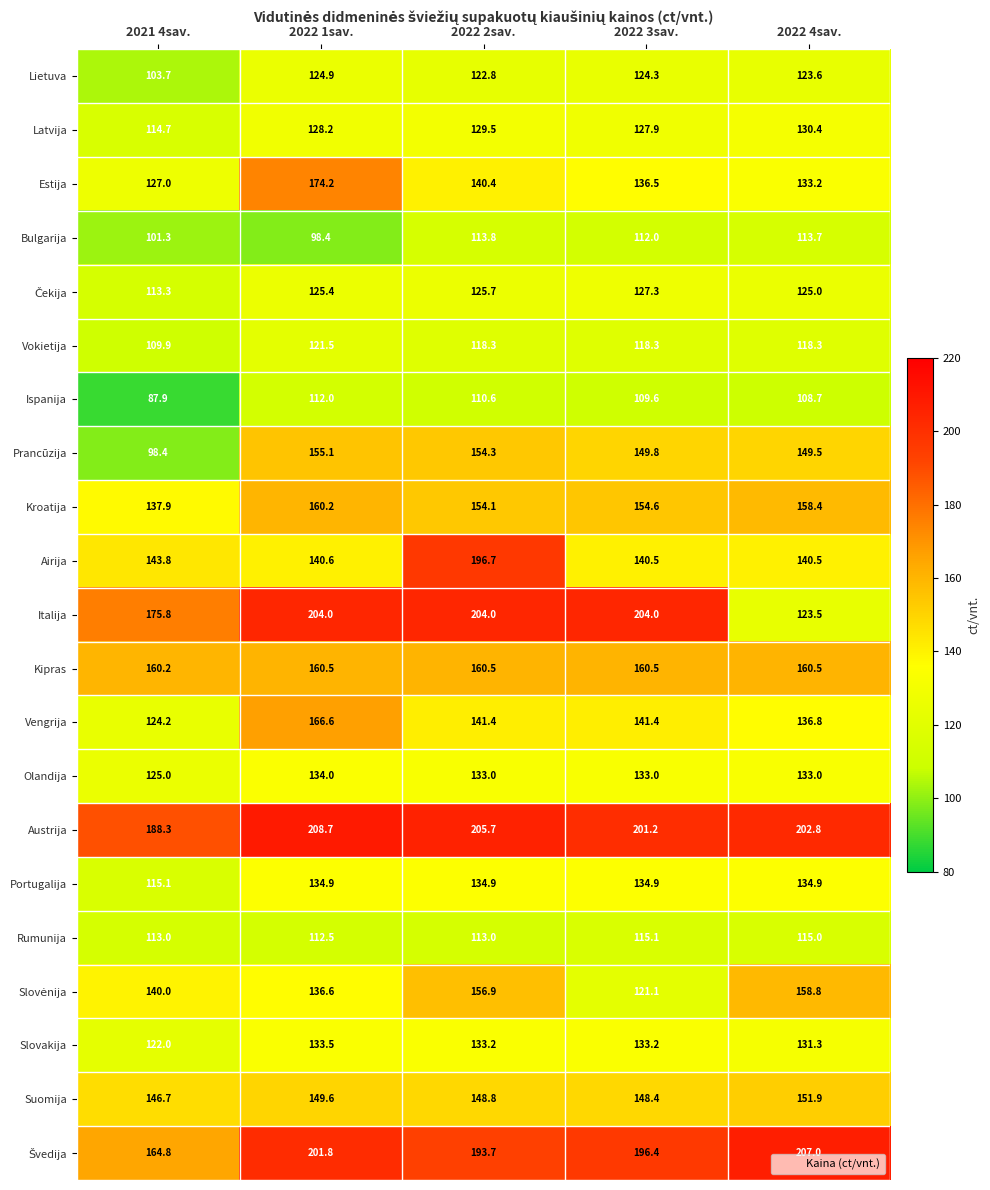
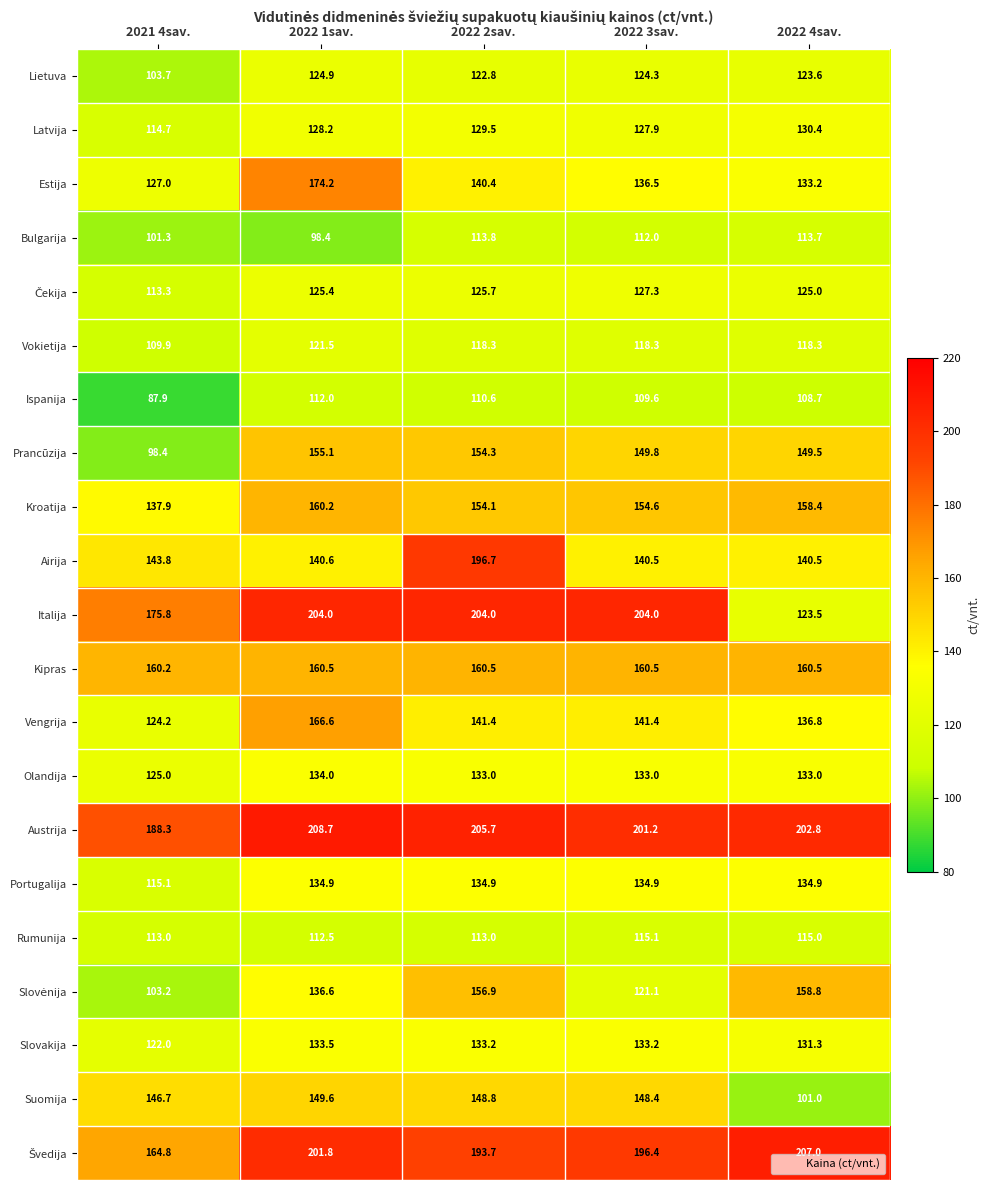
  {
    "Lietuva": {
      "2021 4sav.": 103.7,
      "2022 1sav.": 124.9,
      "2022 2sav.": 122.8,
      "2022 3sav.": 124.3,
      "2022 4sav.": 123.6
    },
    "Latvija": {
      "2021 4sav.": 114.7,
      "2022 1sav.": 128.2,
      "2022 2sav.": 129.5,
      "2022 3sav.": 127.9,
      "2022 4sav.": 130.4
    },
    "Estija": {
      "2021 4sav.": 127.0,
      "2022 1sav.": 174.2,
      "2022 2sav.": 140.4,
      "2022 3sav.": 136.5,
      "2022 4sav.": 133.2
    },
    "Bulgarija": {
      "2021 4sav.": 101.3,
      "2022 1sav.": 98.4,
      "2022 2sav.": 113.8,
      "2022 3sav.": 112.0,
      "2022 4sav.": 113.7
    },
    "Čekija": {
      "2021 4sav.": 113.3,
      "2022 1sav.": 125.4,
      "2022 2sav.": 125.7,
      "2022 3sav.": 127.3,
      "2022 4sav.": 125.0
    },
    "Vokietija": {
      "2021 4sav.": 109.9,
      "2022 1sav.": 121.5,
      "2022 2sav.": 118.3,
      "2022 3sav.": 118.3,
      "2022 4sav.": 118.3
    },
    "Ispanija": {
      "2021 4sav.": 87.9,
      "2022 1sav.": 112.0,
      "2022 2sav.": 110.6,
      "2022 3sav.": 109.6,
      "2022 4sav.": 108.7
    },
    "Prancūzija": {
      "2021 4sav.": 98.4,
      "2022 1sav.": 155.1,
      "2022 2sav.": 154.3,
      "2022 3sav.": 149.8,
      "2022 4sav.": 149.5
    },
    "Kroatija": {
      "2021 4sav.": 137.9,
      "2022 1sav.": 160.2,
      "2022 2sav.": 154.1,
      "2022 3sav.": 154.6,
      "2022 4sav.": 158.4
    },
    "Airija": {
      "2021 4sav.": 143.8,
      "2022 1sav.": 140.6,
      "2022 2sav.": 196.7,
      "2022 3sav.": 140.5,
      "2022 4sav.": 140.5
    },
    "Italija": {
      "2021 4sav.": 175.8,
      "2022 1sav.": 204.0,
      "2022 2sav.": 204.0,
      "2022 3sav.": 204.0,
      "2022 4sav.": 123.5
    },
    "Kipras": {
      "2021 4sav.": 160.2,
      "2022 1sav.": 160.5,
      "2022 2sav.": 160.5,
      "2022 3sav.": 160.5,
      "2022 4sav.": 160.5
    },
    "Vengrija": {
      "2021 4sav.": 124.2,
      "2022 1sav.": 166.6,
      "2022 2sav.": 141.4,
      "2022 3sav.": 141.4,
      "2022 4sav.": 136.8
    },
    "Olandija": {
      "2021 4sav.": 125.0,
      "2022 1sav.": 134.0,
      "2022 2sav.": 133.0,
      "2022 3sav.": 133.0,
      "2022 4sav.": 133.0
    },
    "Austrija": {
      "2021 4sav.": 188.3,
      "2022 1sav.": 208.7,
      "2022 2sav.": 205.7,
      "2022 3sav.": 201.2,
      "2022 4sav.": 202.8
    },
    "Portugalija": {
      "2021 4sav.": 115.1,
      "2022 1sav.": 134.9,
      "2022 2sav.": 134.9,
      "2022 3sav.": 134.9,
      "2022 4sav.": 134.9
    },
    "Rumunija": {
      "2021 4sav.": 113.0,
      "2022 1sav.": 112.5,
      "2022 2sav.": 113.0,
      "2022 3sav.": 115.1,
      "2022 4sav.": 115.0
    },
    "Slovėnija": {
-     "2021 4sav.": 140.0,
+     "2021 4sav.": 103.2,
      "2022 1sav.": 136.6,
      "2022 2sav.": 156.9,
      "2022 3sav.": 121.1,
      "2022 4sav.": 158.8
    },
    "Slovakija": {
      "2021 4sav.": 122.0,
      "2022 1sav.": 133.5,
      "2022 2sav.": 133.2,
      "2022 3sav.": 133.2,
      "2022 4sav.": 131.3
    },
    "Suomija": {
      "2021 4sav.": 146.7,
      "2022 1sav.": 149.6,
      "2022 2sav.": 148.8,
      "2022 3sav.": 148.4,
-     "2022 4sav.": 151.9
+     "2022 4sav.": 101.0
    },
    "Švedija": {
      "2021 4sav.": 164.8,
      "2022 1sav.": 201.8,
      "2022 2sav.": 193.7,
      "2022 3sav.": 196.4
    }
  }
